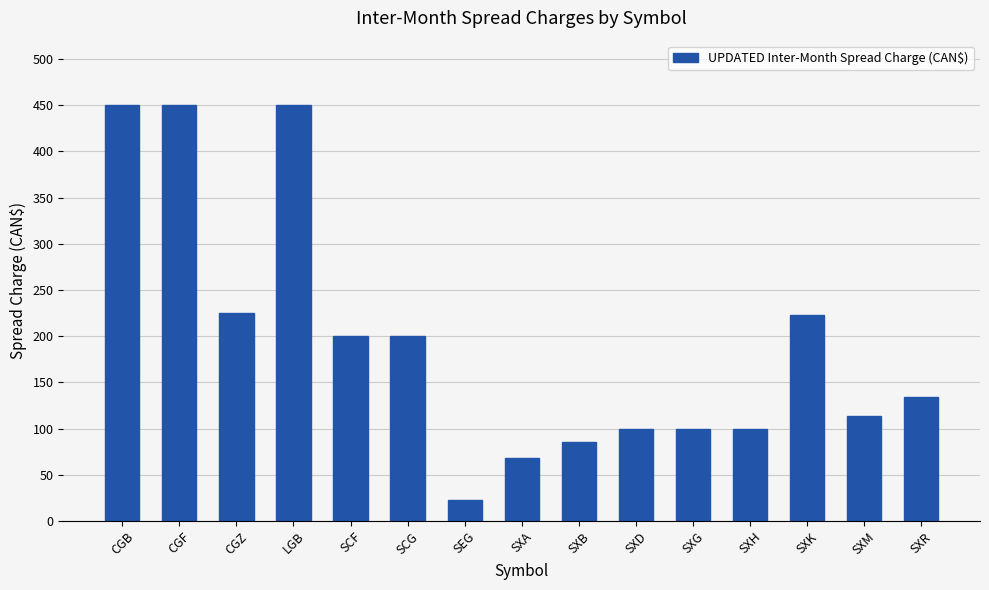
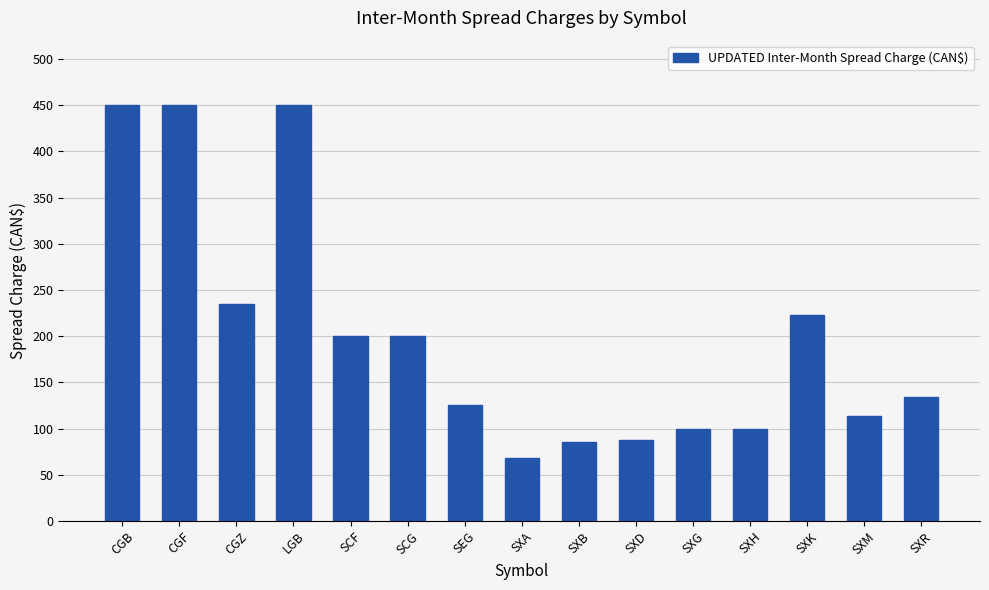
  {
    "CGB": 450,
    "CGF": 450,
-   "CGZ": 230,
+   "CGZ": 240,
    "LGB": 450,
    "SCF": 200,
    "SCG": 200,
-   "SEG": 20,
+   "SEG": 130,
    "SXA": 70,
    "SXB": 90,
-   "SXD": 100,
+   "SXD": 90,
    "SXG": 100,
    "SXH": 100,
    "SXK": 220,
    "SXM": 110,
    "SXR": 130
  }
